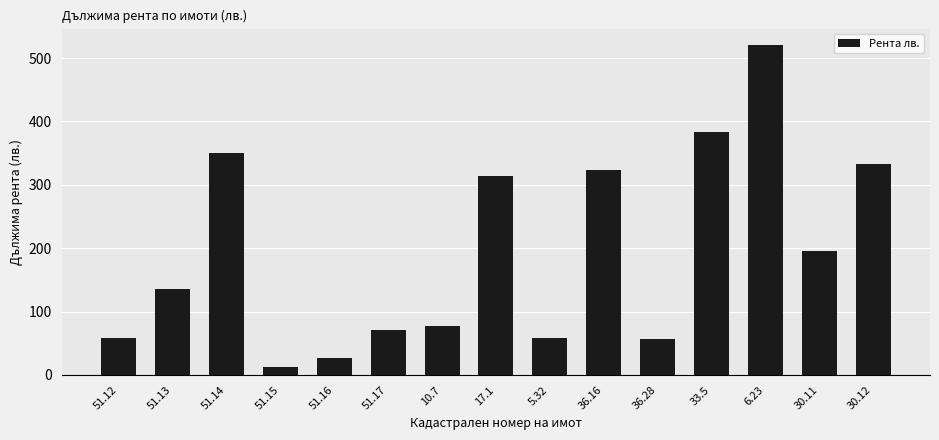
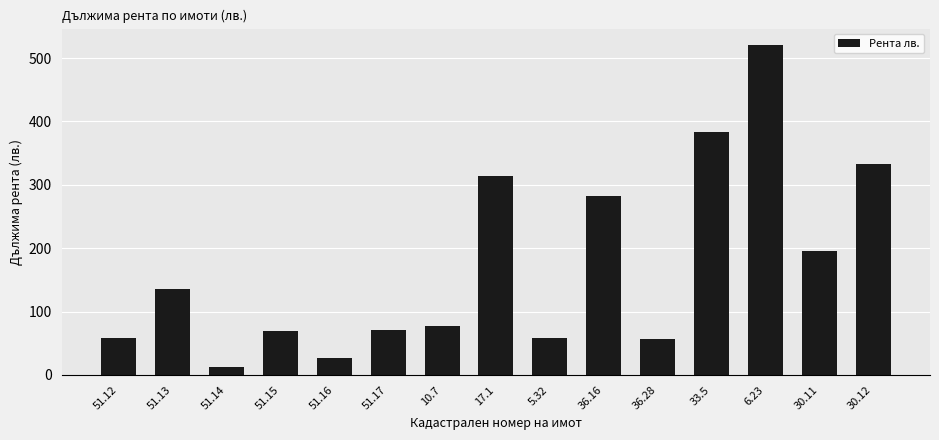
  {
    "51.12": 60,
    "51.13": 140,
-   "51.14": 350,
-   "51.15": 10,
+   "51.14": 10,
+   "51.15": 70,
    "51.16": 30,
    "51.17": 70,
    "10.7": 80,
    "17.1": 310,
    "5.32": 60,
-   "36.16": 320,
+   "36.16": 280,
    "36.28": 60,
    "33.5": 380,
    "6.23": 520,
    "30.11": 200,
    "30.12": 330
  }
